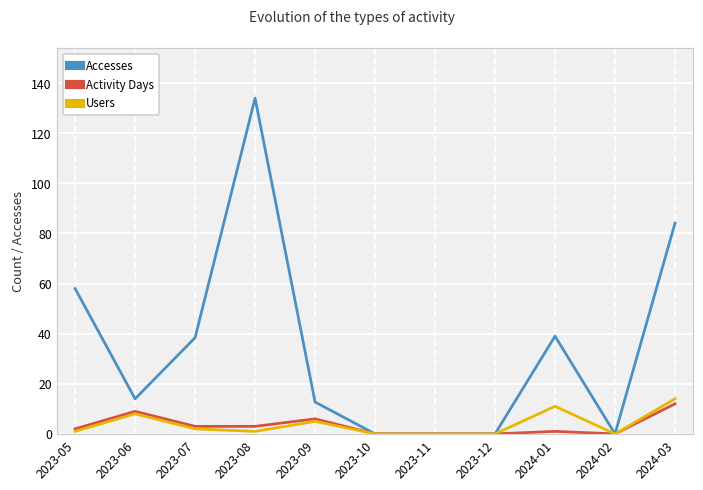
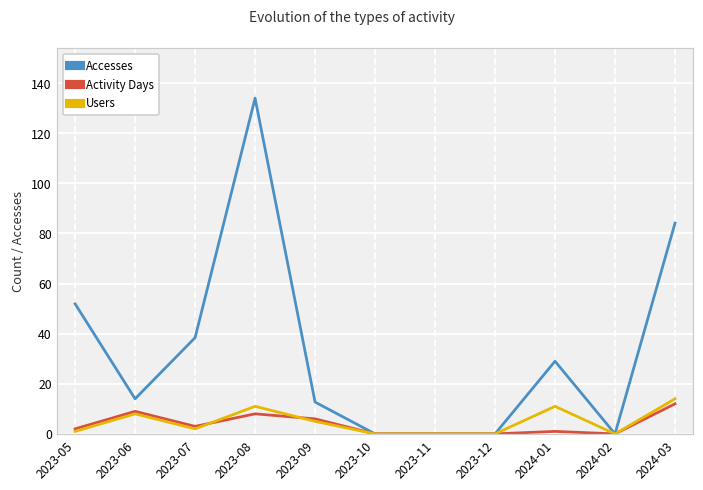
  {
    "Accesses": {
-     "2023-05": 58,
+     "2023-05": 52,
      "2023-06": 14,
      "2023-07": 38,
      "2023-08": 134,
      "2023-09": 13,
-     "2024-01": 39,
+     "2024-01": 29,
      "2024-03": 84
    },
    "Activity Days": {
-     "2023-08": 3,
+     "2023-08": 8,
      "2024-01": 1,
      "2024-03": 12
    },
    "Users": {
-     "2023-08": 1,
+     "2023-08": 11,
      "2024-01": 11,
      "2024-03": 14
    }
  }
